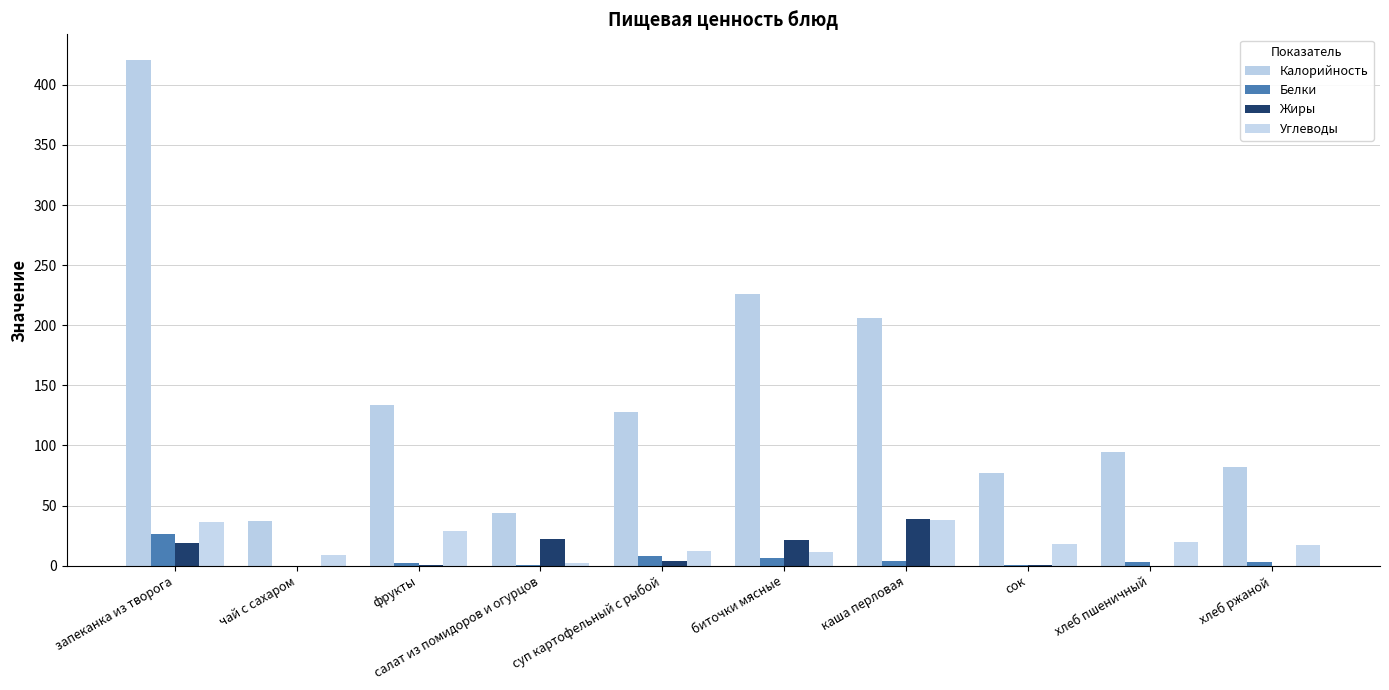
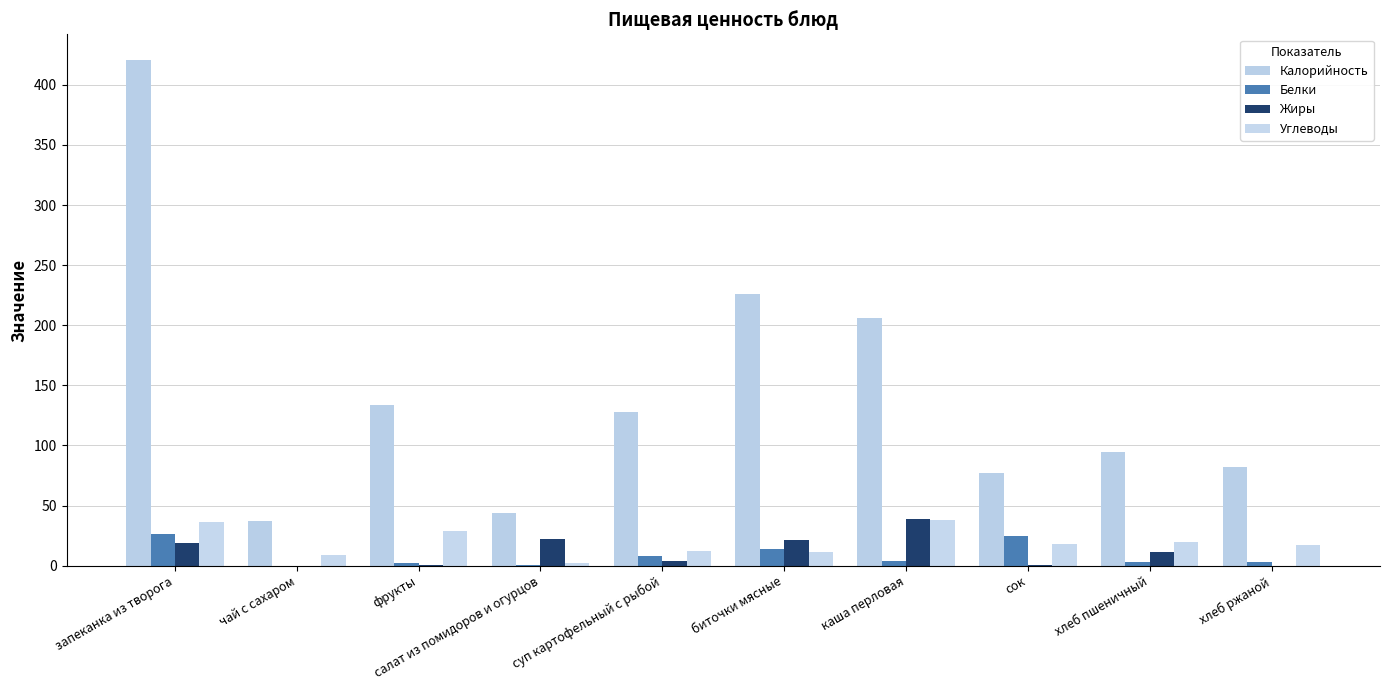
  {
    "Белки": {
      "запеканка из творога": 26,
      "чай с сахаром": 0,
      "суп картофельный с рыбой": 8,
-     "биточки мясные": 6,
+     "биточки мясные": 14,
      "каша перловая": 4,
-     "сок": 1,
+     "сок": 25,
      "хлеб пшеничный": 3,
      "хлеб ржаной": 3
    },
    "Жиры": {
      "запеканка из творога": 19,
      "чай с сахаром": 0,
      "салат из помидоров и огурцов": 22,
      "суп картофельный с рыбой": 4,
      "биточки мясные": 21,
      "каша перловая": 39,
-     "хлеб пшеничный": 0,
+     "хлеб пшеничный": 11,
      "хлеб ржаной": 0
    }
  }
